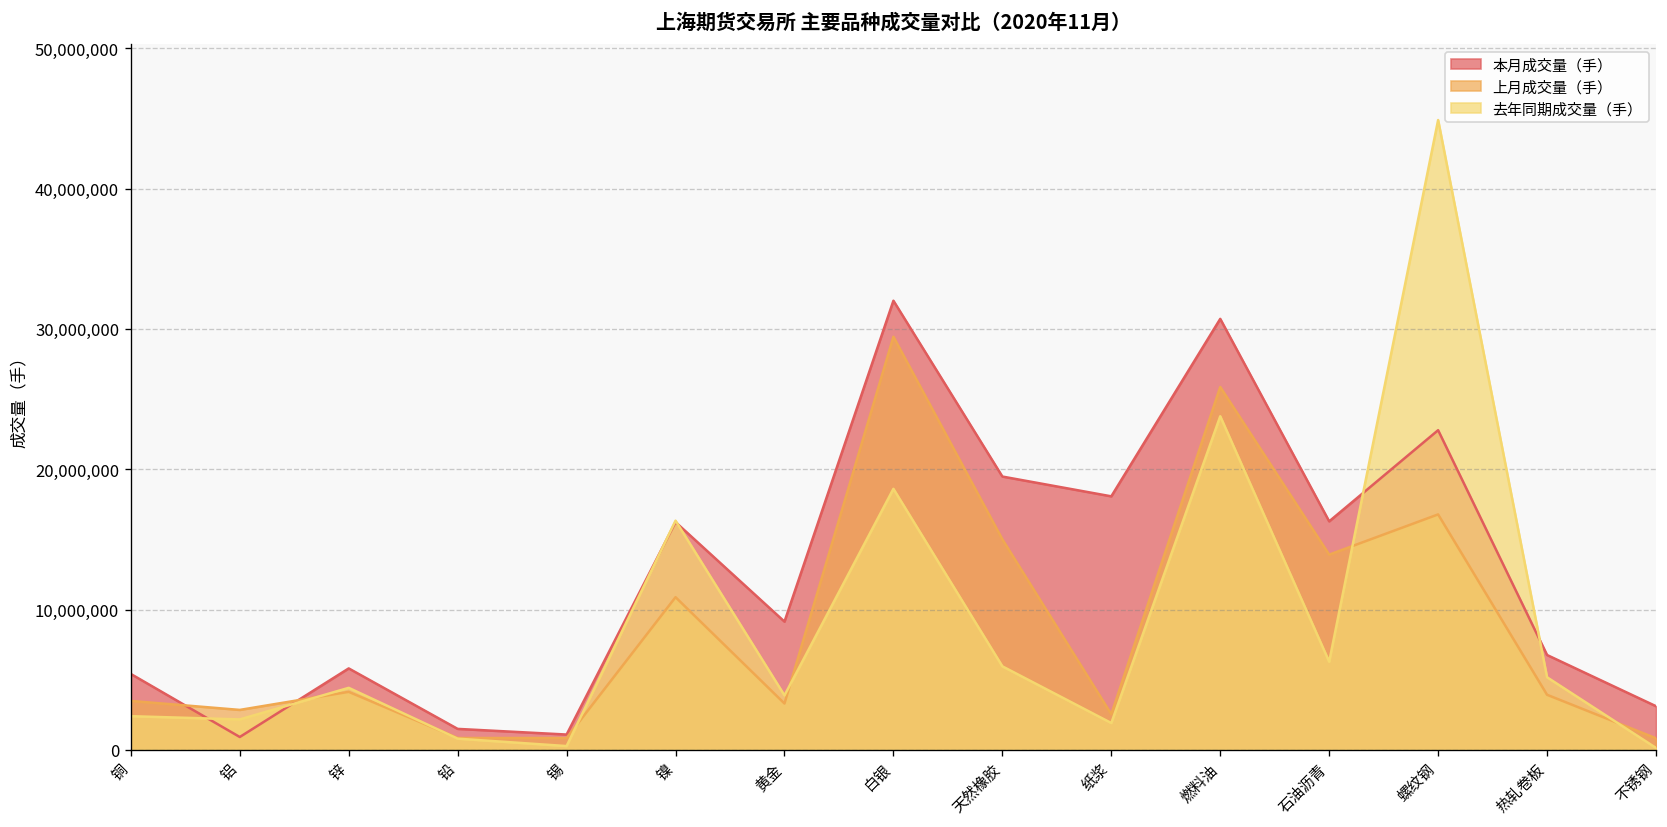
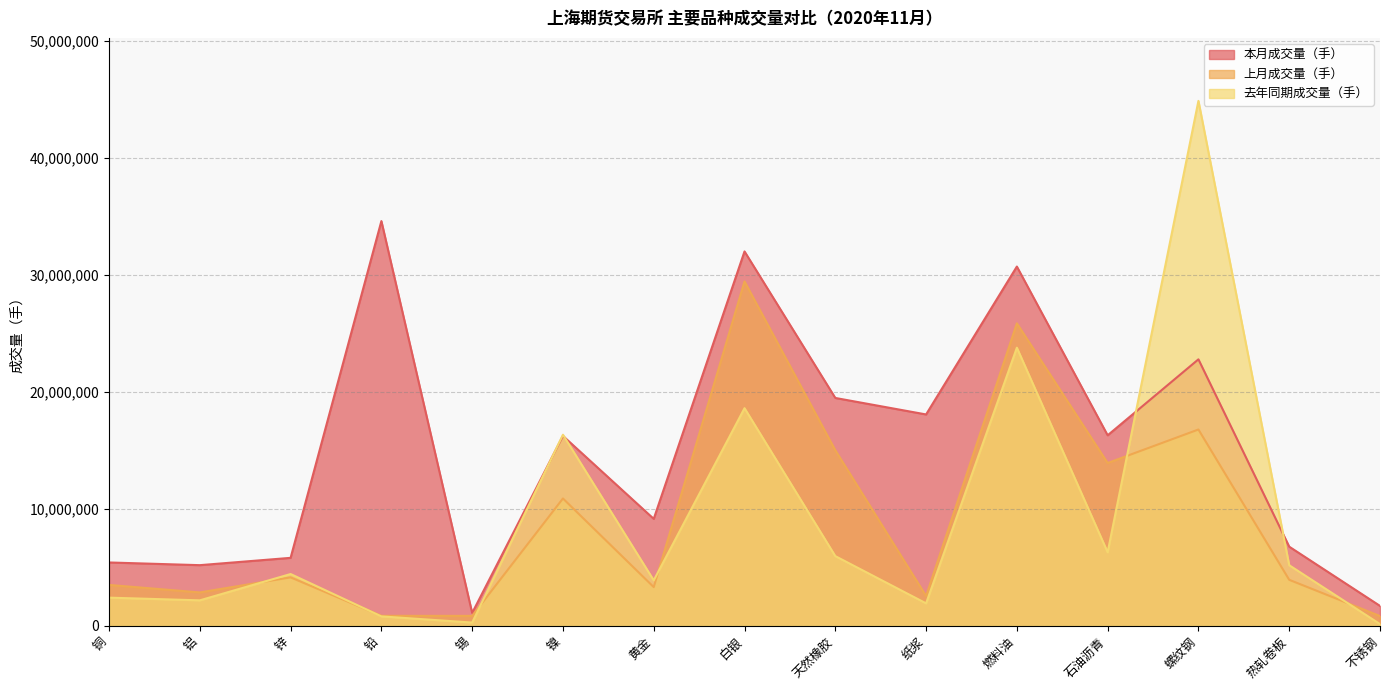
  {
    "本月成交量（手）": {
      "铜": "5,400,000",
-     "铝": "900,000",
+     "铝": "5,200,000",
      "锌": "5,800,000",
-     "铅": "1,500,000",
+     "铅": "34,600,000",
      "锡": "1,100,000",
      "黄金": "9,100,000",
      "白银": "32,000,000",
      "天然橡胶": "19,500,000",
      "纸浆": "18,100,000",
      "燃料油": "30,700,000",
      "石油沥青": "16,300,000",
      "螺纹钢": "22,800,000",
      "热轧卷板": "6,800,000",
-     "不锈钢": "3,100,000"
+     "不锈钢": "1,700,000"
    }
  }
